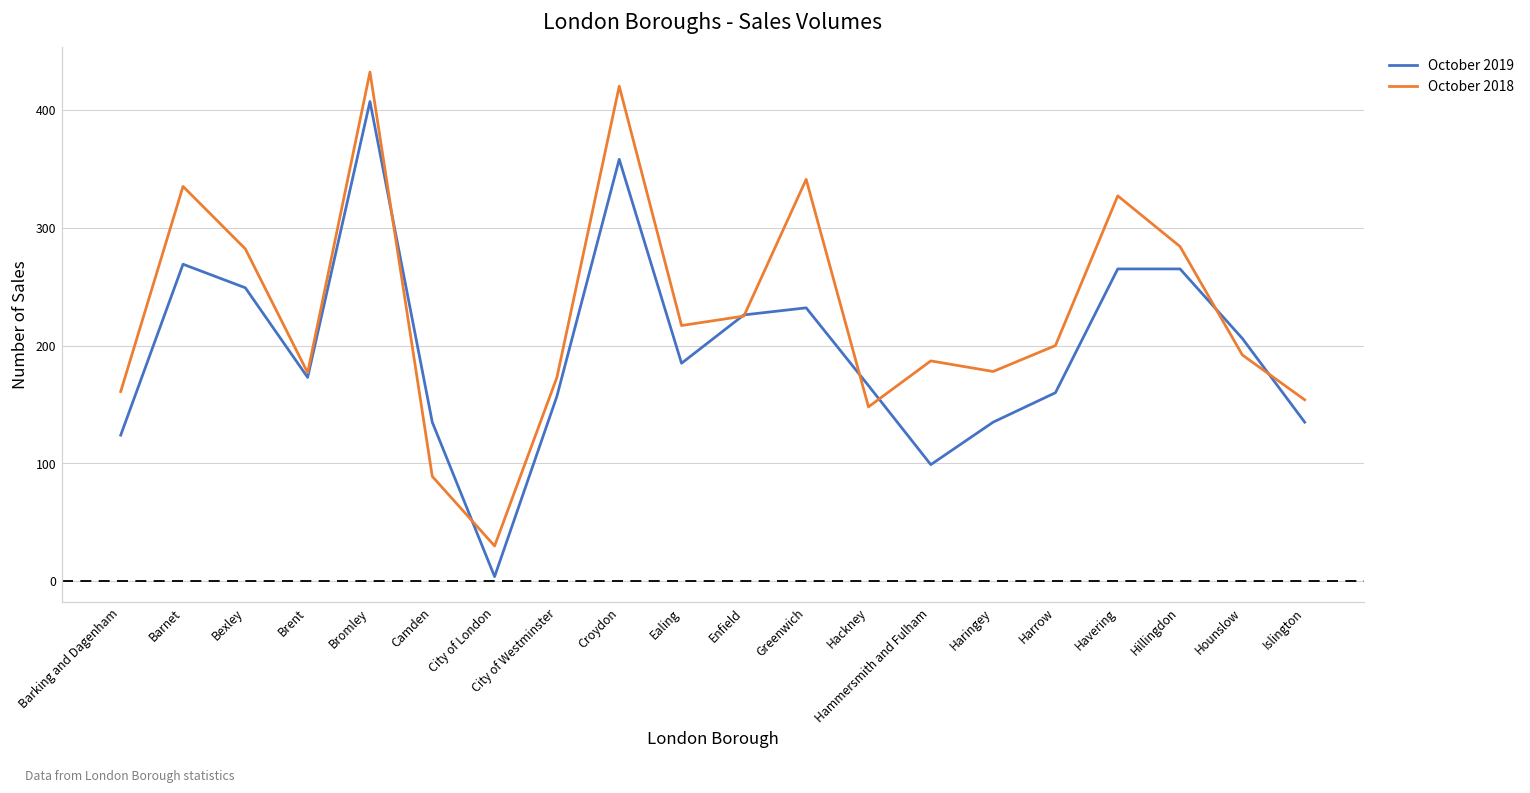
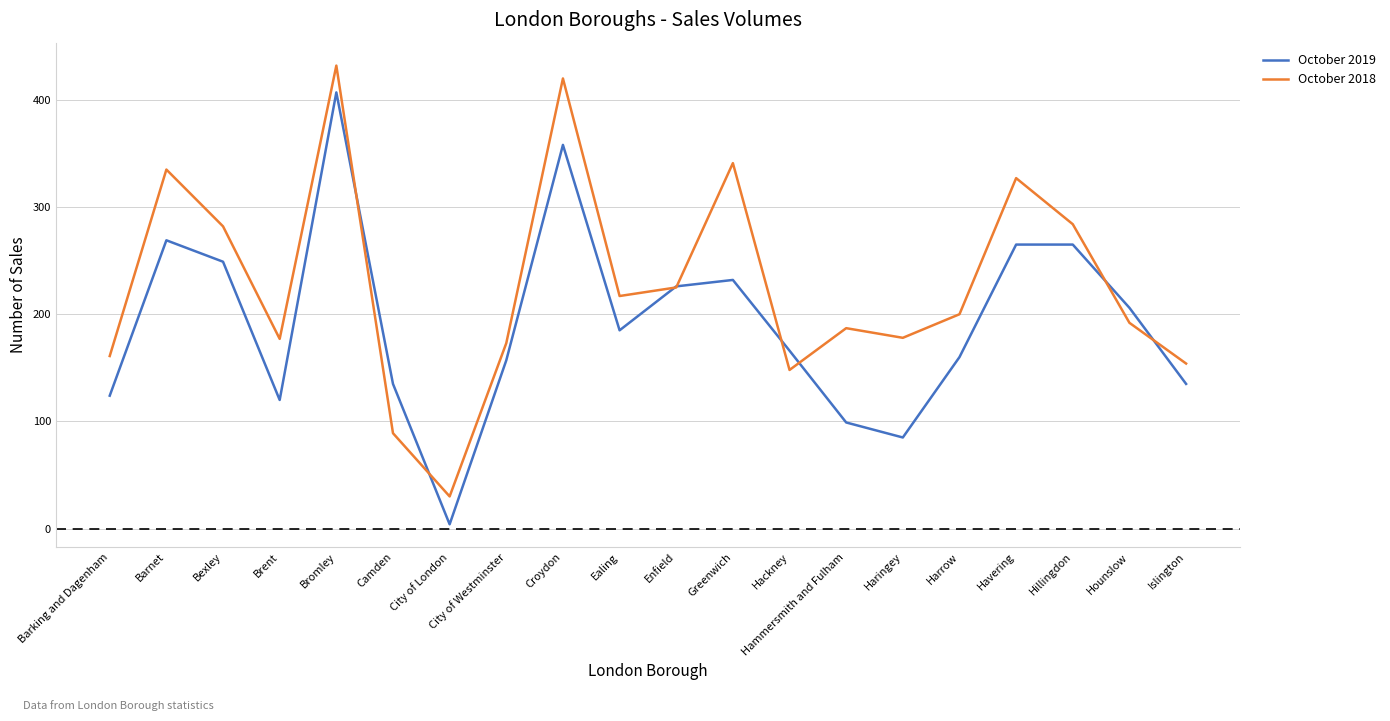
  {
    "October 2019": {
      "Barking and Dagenham": 124,
      "Barnet": 269,
      "Bexley": 249,
-     "Brent": 173,
+     "Brent": 120,
      "Bromley": 407,
      "Camden": 135,
      "City of London": 4,
      "City of Westminster": 157,
      "Croydon": 358,
      "Ealing": 185,
      "Greenwich": 232,
      "Hackney": 166,
      "Hammersmith and Fulham": 99,
-     "Haringey": 135,
+     "Haringey": 85,
      "Harrow": 160,
      "Havering": 265,
      "Hillingdon": 265,
      "Hounslow": 206,
      "Islington": 135
    },
    "October 2018": {
      "Barking and Dagenham": 161,
      "Barnet": 335,
      "Bexley": 282,
      "Brent": 177,
      "Bromley": 432,
      "Camden": 89,
      "City of London": 30,
      "City of Westminster": 173,
      "Croydon": 420,
      "Ealing": 217,
      "Greenwich": 341,
      "Hackney": 148,
      "Hammersmith and Fulham": 187,
      "Haringey": 178,
      "Harrow": 200,
      "Havering": 327,
      "Hillingdon": 284,
      "Hounslow": 192,
      "Islington": 154
    }
  }
